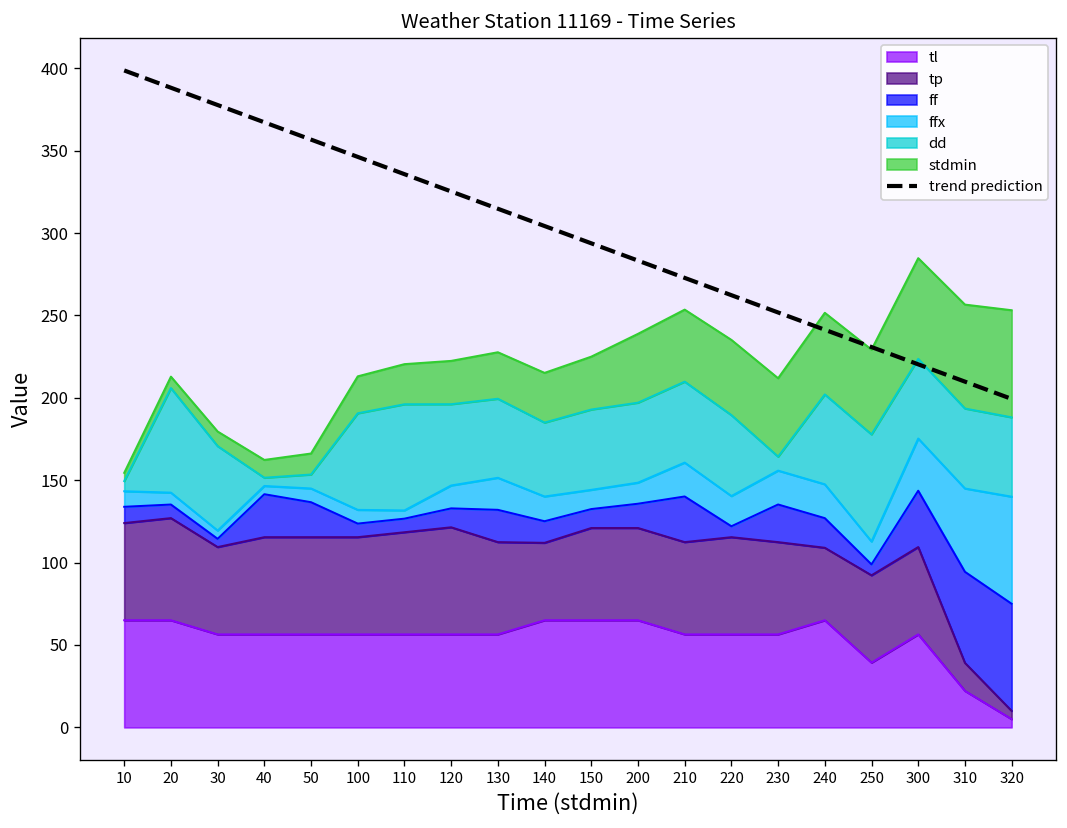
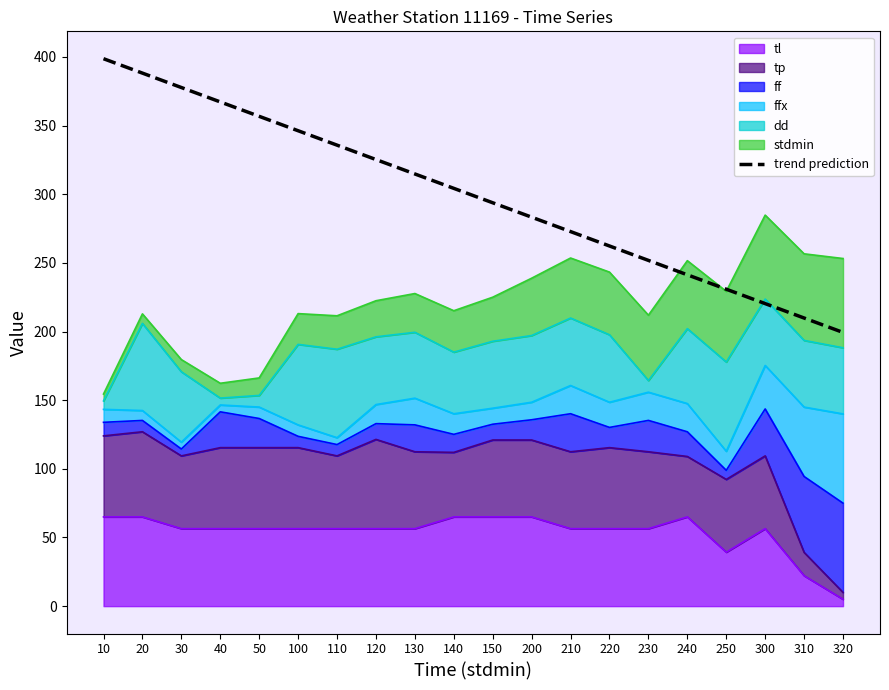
  {
    "tl": {
      "10": 65,
      "20": 65,
      "30": 56,
      "40": 56,
      "50": 56,
      "100": 56,
      "110": 56,
      "120": 56,
      "130": 56,
      "140": 65,
      "150": 65,
      "200": 65,
      "210": 56,
      "220": 56,
      "230": 56,
      "240": 65,
      "250": 39,
      "300": 56,
      "310": 22,
      "320": 5
    },
    "tp": {
      "10": 59,
      "20": 62,
      "30": 53,
      "40": 59,
      "50": 59,
      "100": 59,
-     "110": 62,
+     "110": 53,
      "120": 65,
      "130": 56,
      "140": 47,
      "150": 56,
      "200": 56,
      "210": 56,
      "220": 59,
      "230": 56,
      "240": 44,
      "250": 53,
      "300": 53,
      "310": 17,
      "320": 5
    },
    "ff": {
      "10": 10,
      "20": 8,
      "30": 5,
      "40": 26,
      "50": 21,
      "100": 8,
      "110": 8,
      "120": 11,
      "130": 20,
      "140": 13,
      "150": 11,
      "200": 15,
      "210": 28,
-     "220": 7,
+     "220": 15,
      "230": 23,
      "240": 18,
      "250": 7,
      "300": 34,
      "310": 55,
      "320": 65
    },
    "stdmin": {
      "10": 5,
      "20": 7,
      "30": 9,
      "40": 11,
      "50": 13,
      "100": 22,
      "110": 24,
      "120": 26,
      "130": 28,
      "140": 30,
      "150": 32,
      "200": 42,
      "210": 44,
      "220": 46,
      "230": 48,
      "240": 50,
      "300": 61,
      "310": 63,
      "320": 65
    },
    "trend prediction": {
      "10": 399,
      "20": 388,
      "30": 378,
      "40": 367,
      "50": 357,
      "100": 346,
      "110": 336,
      "120": 325,
      "130": 315,
      "140": 304,
      "150": 294,
      "200": 283,
      "210": 273,
      "220": 262,
      "230": 252,
      "240": 241,
      "300": 220,
      "310": 210,
      "320": 199
    }
  }
